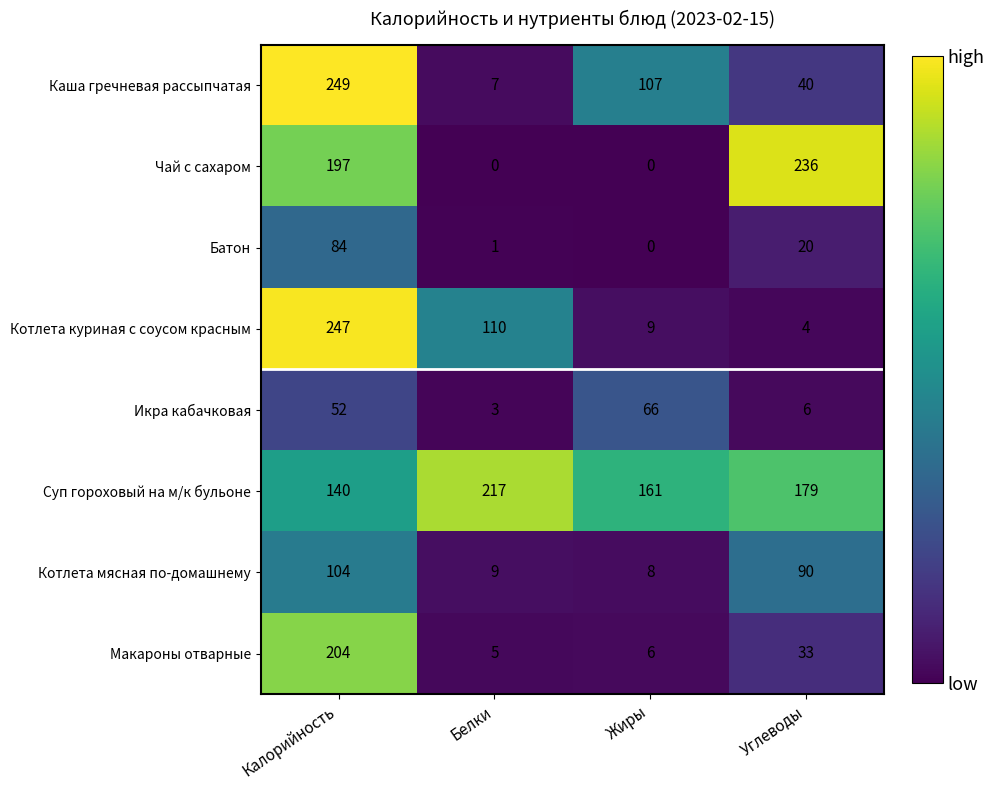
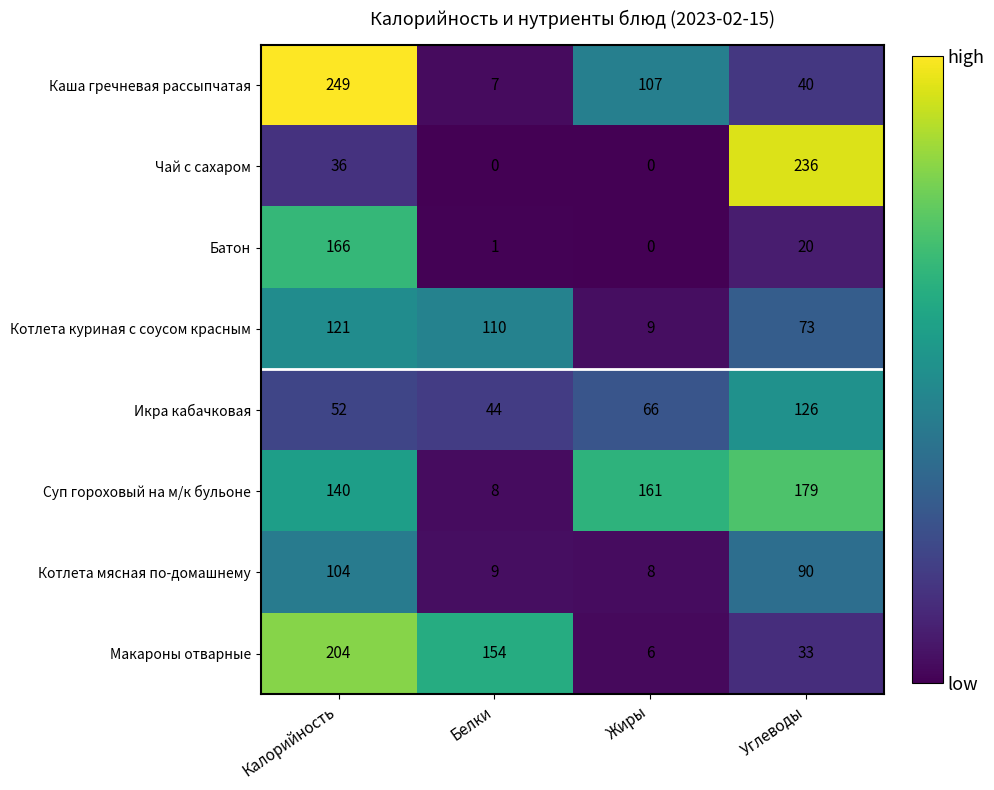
  {
    "Каша гречневая рассыпчатая": {
      "Калорийность": 249,
      "Белки": 7,
      "Жиры": 107,
      "Углеводы": 40
    },
    "Чай с сахаром": {
-     "Калорийность": 197,
+     "Калорийность": 36,
      "Белки": 0,
      "Жиры": 0,
      "Углеводы": 236
    },
    "Батон": {
-     "Калорийность": 84,
+     "Калорийность": 166,
      "Белки": 1,
      "Жиры": 0,
      "Углеводы": 20
    },
    "Котлета куриная с соусом красным": {
-     "Калорийность": 247,
+     "Калорийность": 121,
      "Белки": 110,
      "Жиры": 9,
-     "Углеводы": 4
+     "Углеводы": 73
    },
    "Икра кабачковая": {
      "Калорийность": 52,
-     "Белки": 3,
+     "Белки": 44,
      "Жиры": 66,
-     "Углеводы": 6
+     "Углеводы": 126
    },
    "Суп гороховый на м/к бульоне": {
      "Калорийность": 140,
-     "Белки": 217,
+     "Белки": 8,
      "Жиры": 161,
      "Углеводы": 179
    },
    "Котлета мясная по-домашнему": {
      "Калорийность": 104,
      "Белки": 9,
      "Жиры": 8,
      "Углеводы": 90
    },
    "Макароны отварные": {
      "Калорийность": 204,
-     "Белки": 5,
+     "Белки": 154,
      "Жиры": 6,
      "Углеводы": 33
    }
  }
